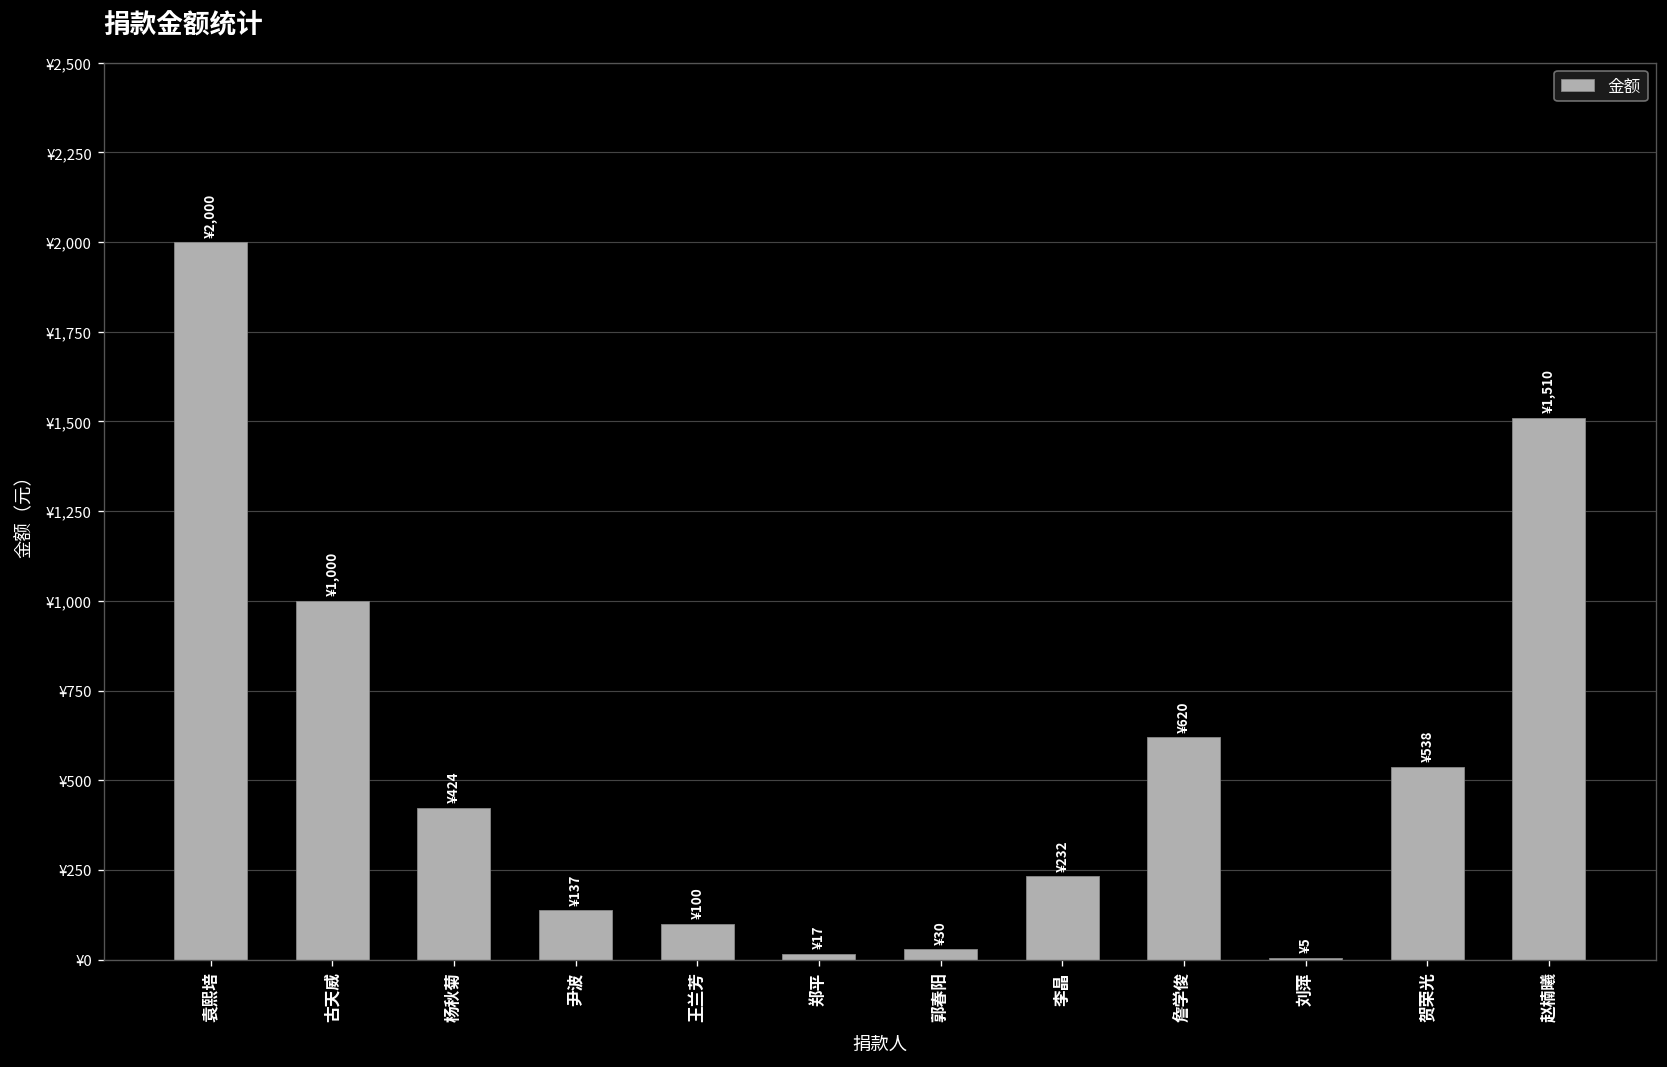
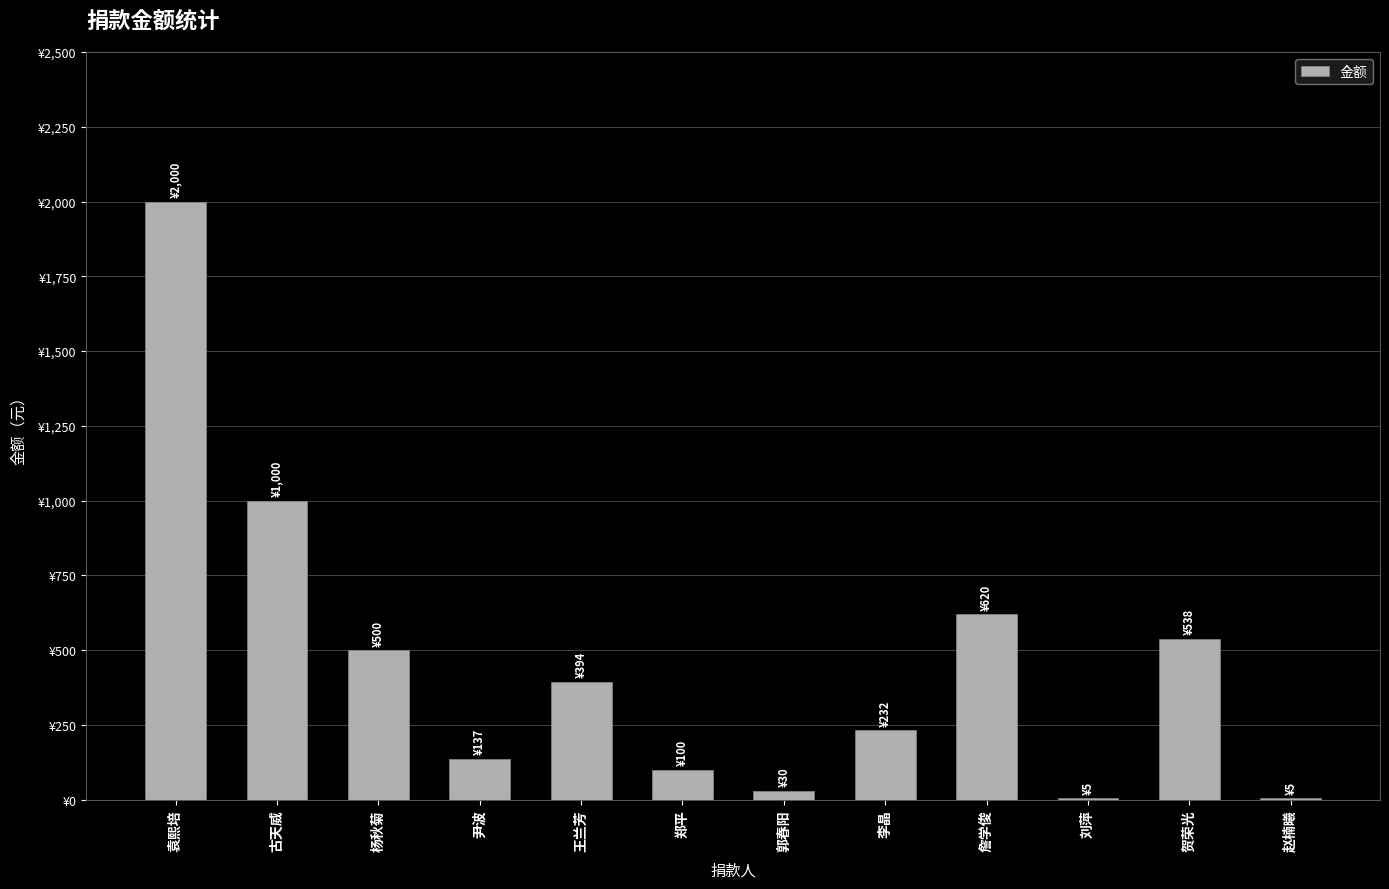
  {
    "袁熙培": "¥2,000",
    "古天威": "¥1,000",
-   "杨秋菊": "¥424",
+   "杨秋菊": "¥500",
    "尹波": "¥137",
-   "王兰芳": "¥100",
-   "郑平": "¥17",
+   "王兰芳": "¥394",
+   "郑平": "¥100",
    "郭春阳": "¥30",
    "李晶": "¥232",
    "詹学俊": "¥620",
    "刘萍": "¥5",
    "贺荣光": "¥538",
-   "赵楠曦": "¥1,510"
+   "赵楠曦": "¥5"
  }
